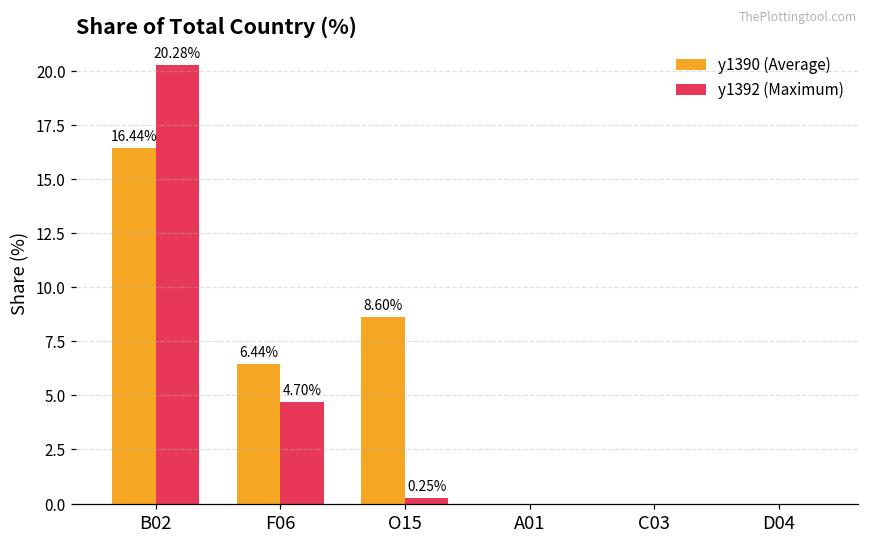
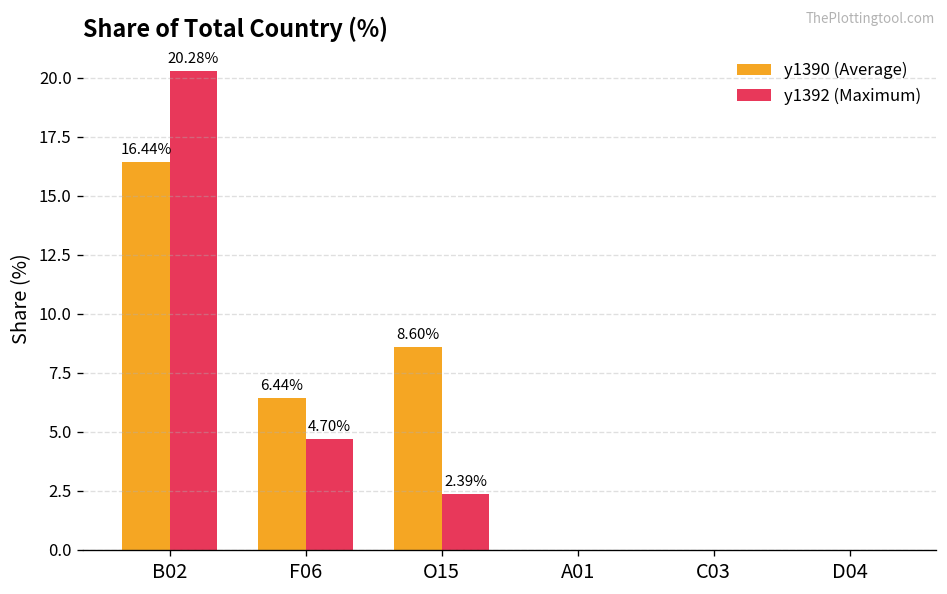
  {
    "y1390 (Average)": {
      "B02": "16.44%",
      "F06": "6.44%",
      "O15": "8.60%"
    },
    "y1392 (Maximum)": {
      "B02": "20.28%",
      "F06": "4.70%",
-     "O15": "0.25%"
+     "O15": "2.39%"
    }
  }
